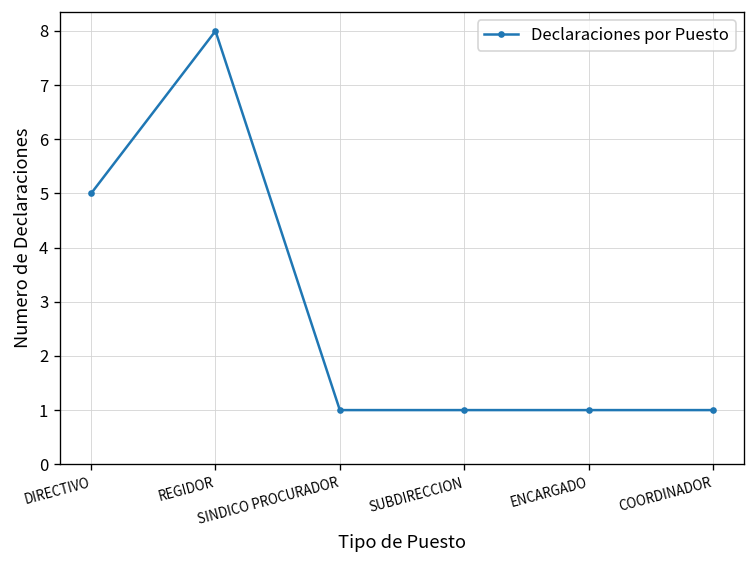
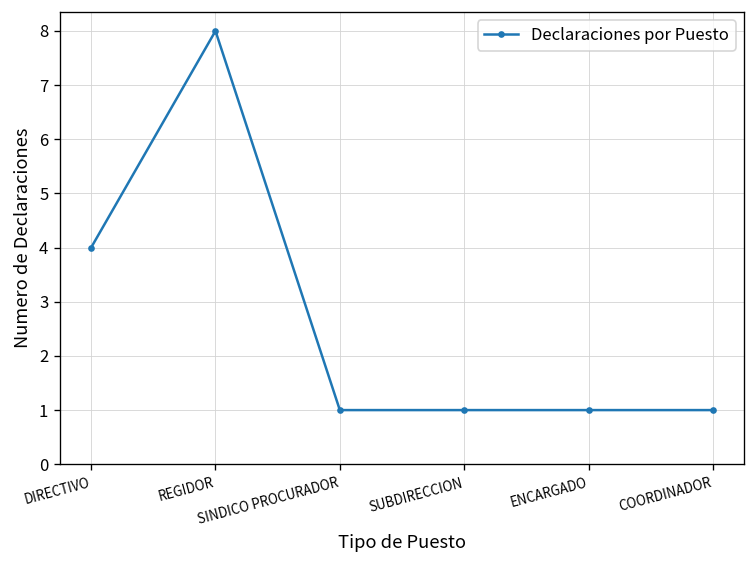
  {
-   "DIRECTIVO": 5,
+   "DIRECTIVO": 4,
    "REGIDOR": 8,
    "SINDICO PROCURADOR": 1,
    "SUBDIRECCION": 1,
    "ENCARGADO": 1,
    "COORDINADOR": 1
  }
